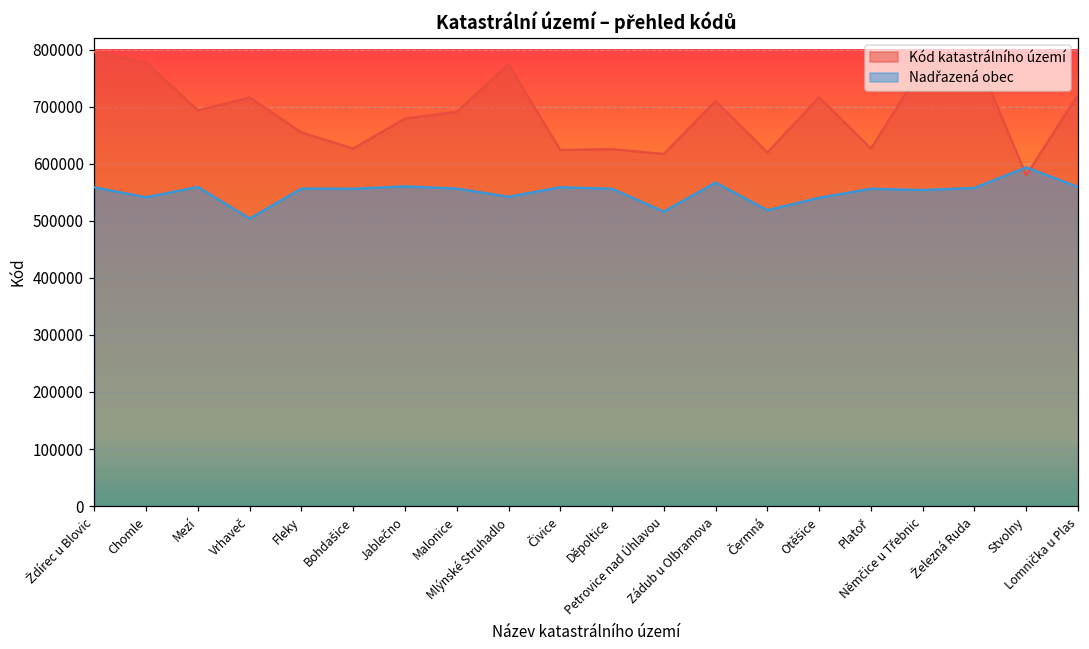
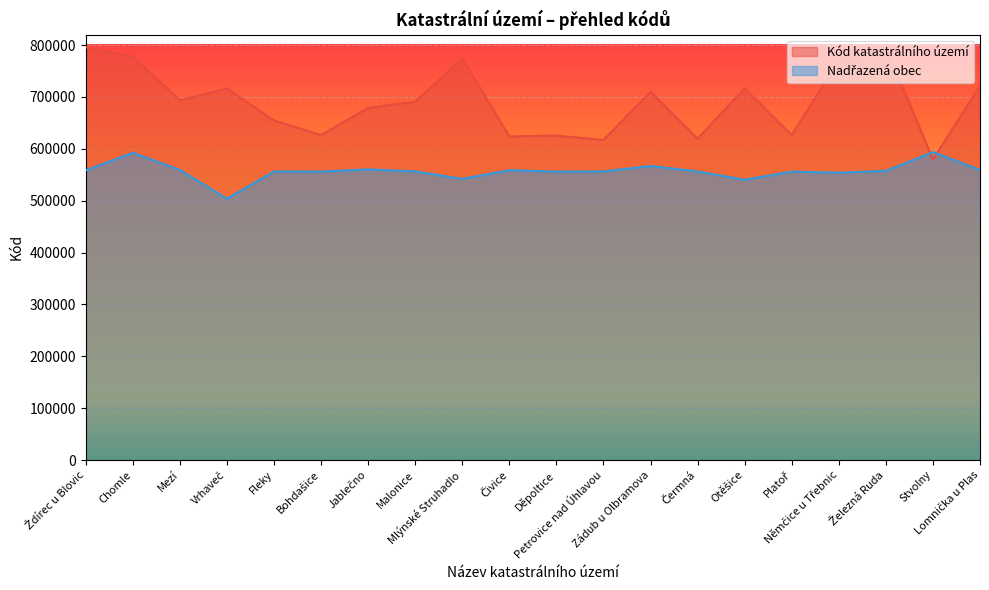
  {
    "Kód katastrálního území": {
      "Ždírec u Blovic": 800000,
      "Chomle": 780000,
      "Mezí": 690000,
      "Vrhaveč": 720000,
      "Fleky": 650000,
      "Bohdašice": 630000,
      "Jablečno": 680000,
      "Malonice": 690000,
      "Mlýnské Struhadlo": 770000,
      "Čivice": 620000,
      "Děpoltice": 630000,
      "Petrovice nad Úhlavou": 620000,
      "Zádub u Olbramova": 710000,
      "Čermná": 620000,
      "Otěšice": 720000,
      "Platoř": 630000,
      "Stvolny": 580000,
      "Lomnička u Plas": 720000
    },
    "Nadřazená obec": {
      "Ždírec u Blovic": 560000,
-     "Chomle": 540000,
+     "Chomle": 590000,
      "Mezí": 560000,
      "Vrhaveč": 500000,
      "Fleky": 560000,
      "Bohdašice": 560000,
      "Jablečno": 560000,
      "Malonice": 560000,
      "Mlýnské Struhadlo": 540000,
      "Čivice": 560000,
      "Děpoltice": 560000,
-     "Petrovice nad Úhlavou": 520000,
+     "Petrovice nad Úhlavou": 560000,
      "Zádub u Olbramova": 570000,
-     "Čermná": 520000,
+     "Čermná": 560000,
      "Otěšice": 540000,
      "Platoř": 560000,
      "Němčice u Třebnic": 550000,
      "Železná Ruda": 560000,
      "Stvolny": 590000,
      "Lomnička u Plas": 560000
    }
  }
